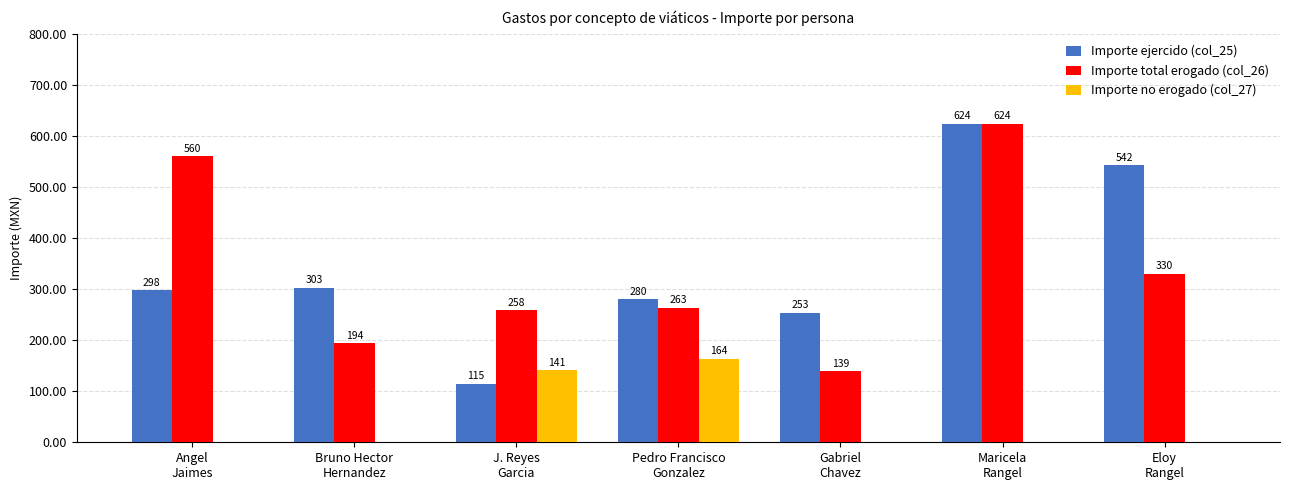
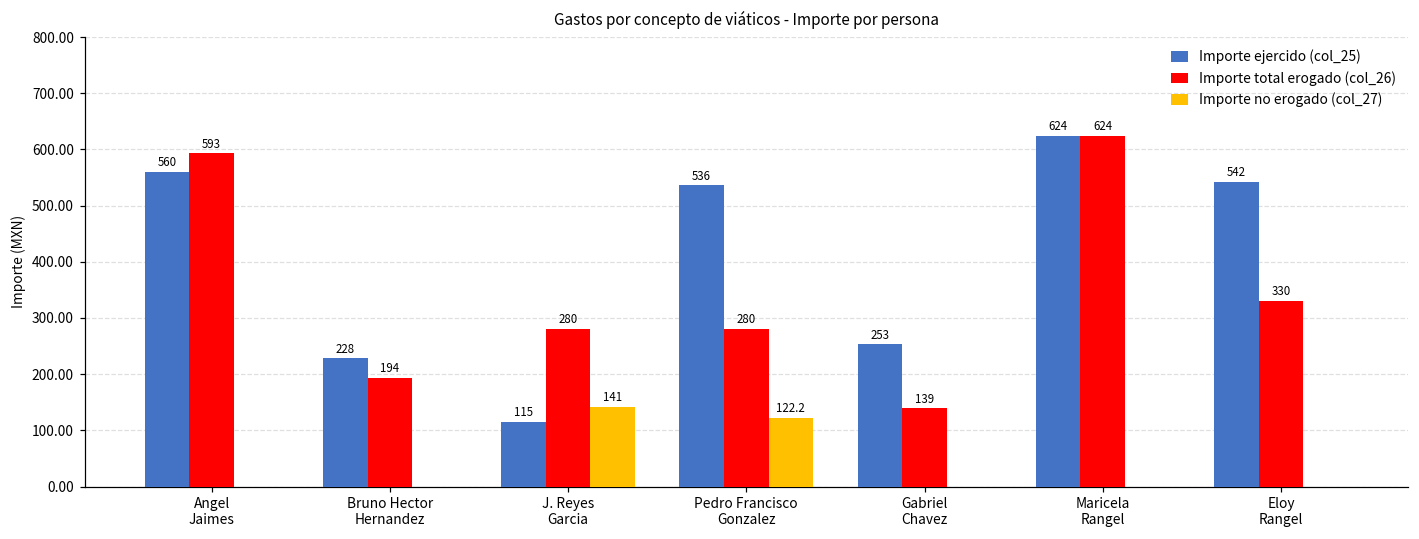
  {
    "Importe ejercido (col_25)": {
-     "Angel Jaimes": 298,
-     "Bruno Hector Hernandez": 303,
+     "Angel Jaimes": 560,
+     "Bruno Hector Hernandez": 228,
      "J. Reyes Garcia": 115,
-     "Pedro Francisco Gonzalez": 280,
+     "Pedro Francisco Gonzalez": 536,
      "Gabriel Chavez": 253,
      "Maricela Rangel": 624,
      "Eloy Rangel": 542
    },
    "Importe total erogado (col_26)": {
-     "Angel Jaimes": 560,
+     "Angel Jaimes": 593,
      "Bruno Hector Hernandez": 194,
-     "J. Reyes Garcia": 258,
-     "Pedro Francisco Gonzalez": 263,
+     "J. Reyes Garcia": 280,
+     "Pedro Francisco Gonzalez": 280,
      "Gabriel Chavez": 139,
      "Maricela Rangel": 624,
      "Eloy Rangel": 330
    },
    "Importe no erogado (col_27)": {
      "J. Reyes Garcia": 141,
-     "Pedro Francisco Gonzalez": 164
+     "Pedro Francisco Gonzalez": 122.2
    }
  }
